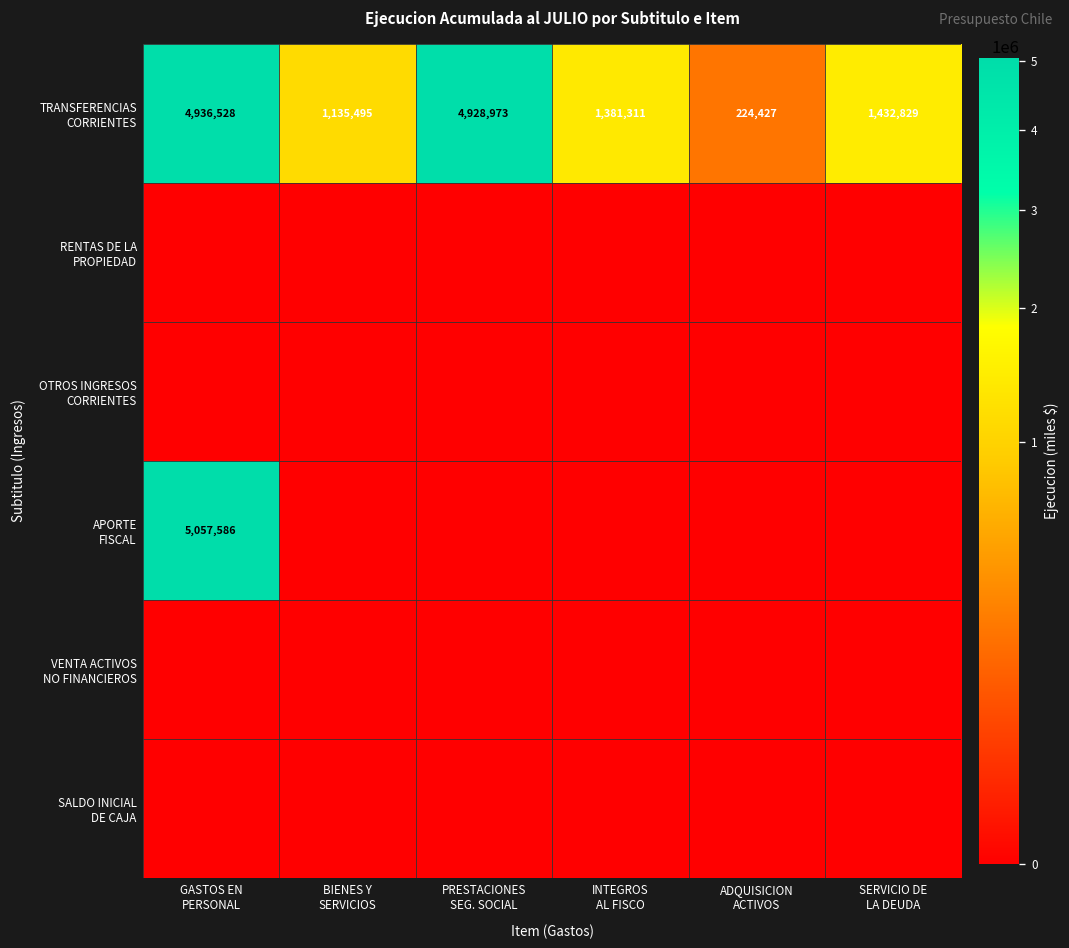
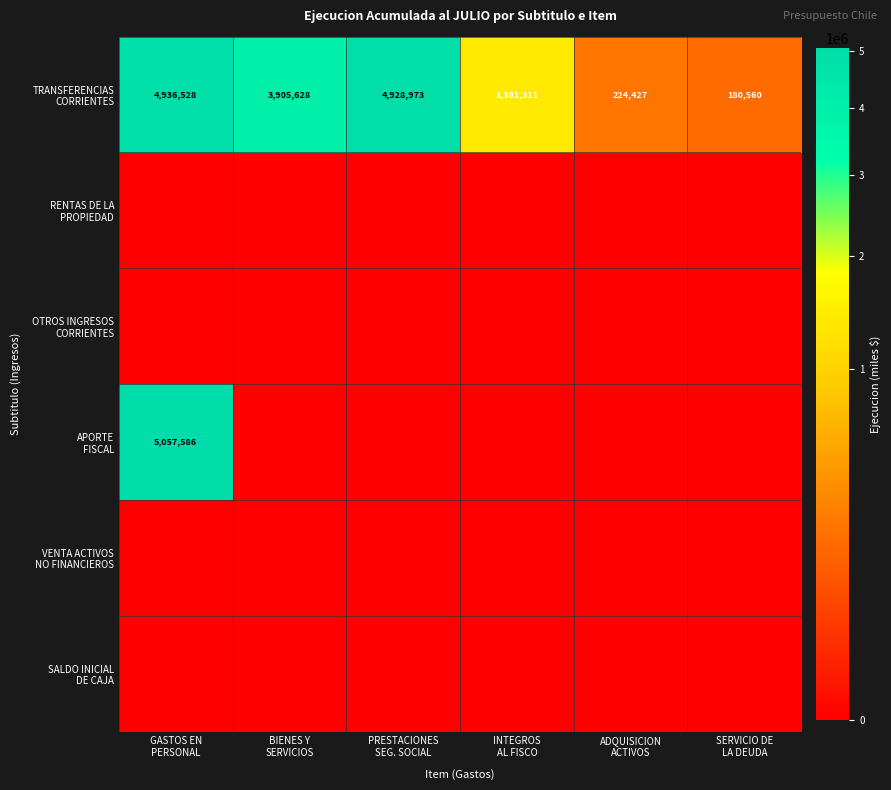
  {
    "TRANSFERENCIAS CORRIENTES": {
      "GASTOS EN PERSONAL": "4,936,528",
-     "BIENES Y SERVICIOS": "1,135,495",
+     "BIENES Y SERVICIOS": "3,905,628",
      "PRESTACIONES SEG. SOCIAL": "4,928,973",
      "INTEGROS AL FISCO": "1,381,311",
      "ADQUISICION ACTIVOS": "224,427",
-     "SERVICIO DE LA DEUDA": "1,432,829"
+     "SERVICIO DE LA DEUDA": "180,560"
    },
    "APORTE FISCAL": {
      "GASTOS EN PERSONAL": "5,057,586"
    }
  }
